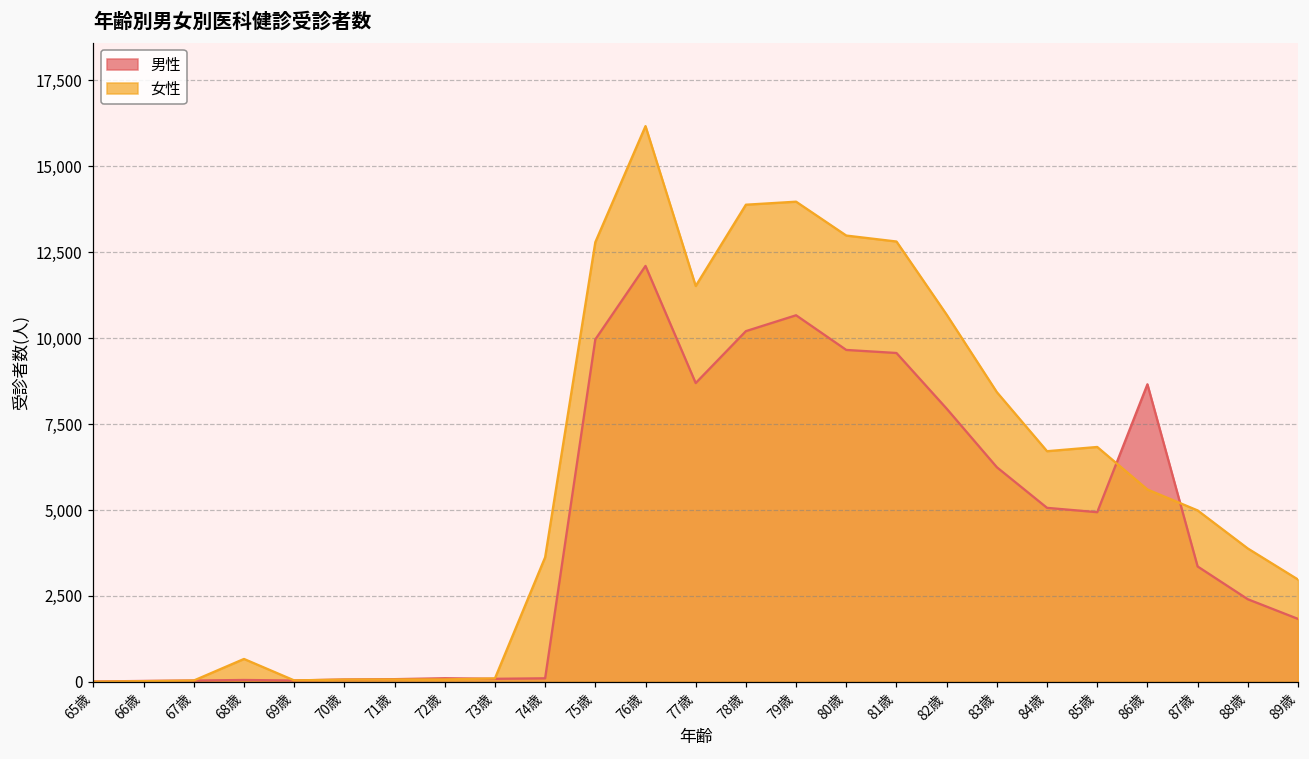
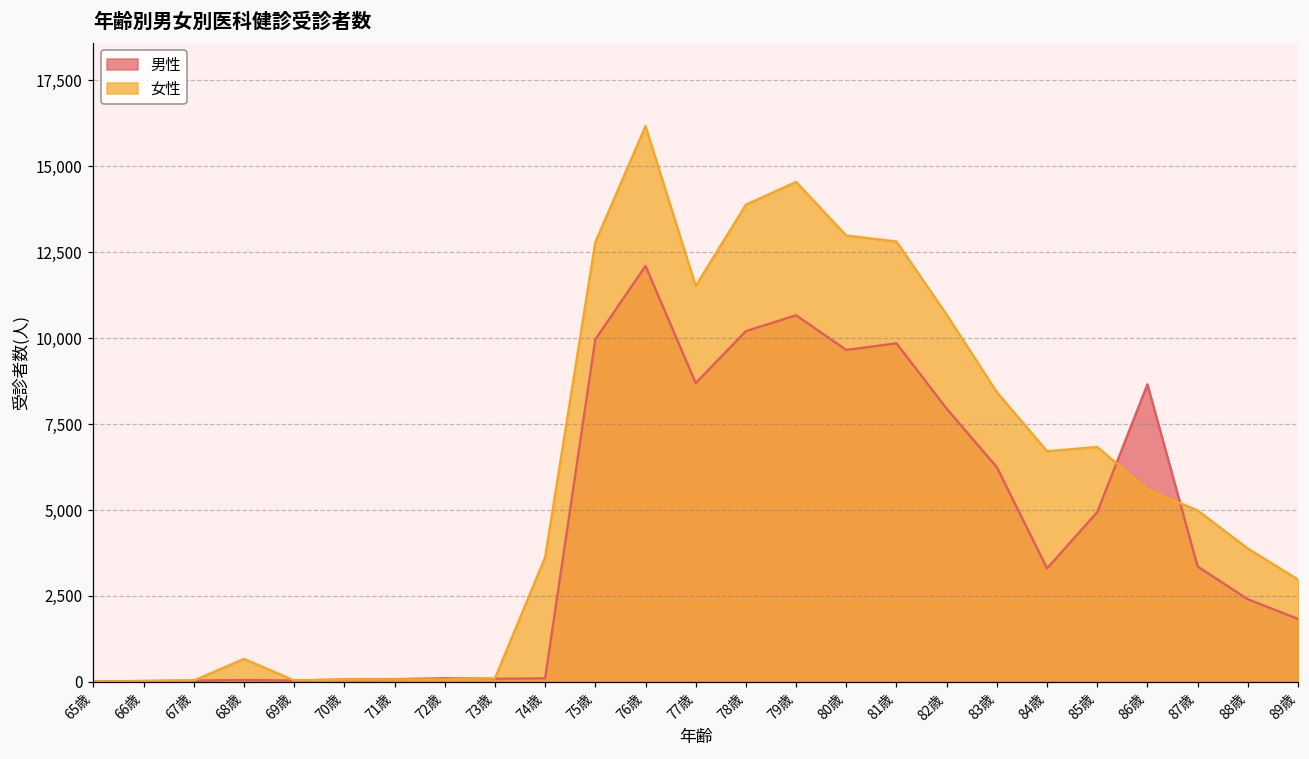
  {
    "男性": {
      "68歳": "100",
      "74歳": "100",
      "75歳": "10,000",
      "76歳": "12,100",
      "77歳": "8,700",
      "78歳": "10,200",
      "79歳": "10,700",
      "80歳": "9,700",
-     "81歳": "9,600",
+     "81歳": "9,900",
      "82歳": "7,900",
      "83歳": "6,200",
-     "84歳": "5,100",
+     "84歳": "3,300",
      "85歳": "4,900",
      "86歳": "8,700",
      "87歳": "3,400",
      "88歳": "2,400",
      "89歳": "1,800"
    },
    "女性": {
      "68歳": "700",
      "74歳": "3,600",
      "75歳": "12,800",
      "76歳": "16,200",
      "77歳": "11,500",
      "78歳": "13,900",
-     "79歳": "14,000",
+     "79歳": "14,500",
      "80歳": "13,000",
      "81歳": "12,800",
      "82歳": "10,700",
      "83歳": "8,400",
      "84歳": "6,700",
      "85歳": "6,800",
      "86歳": "5,600",
      "87歳": "5,000",
      "88歳": "3,900",
      "89歳": "3,000"
    }
  }
